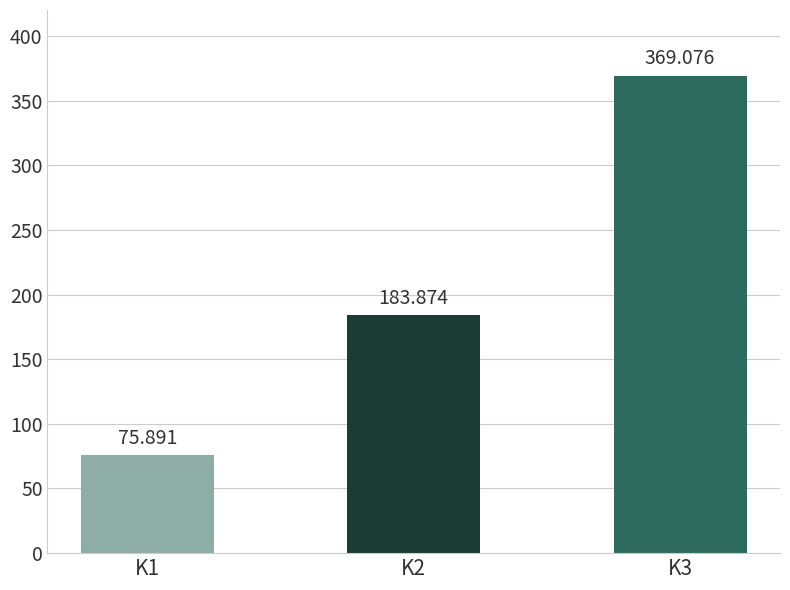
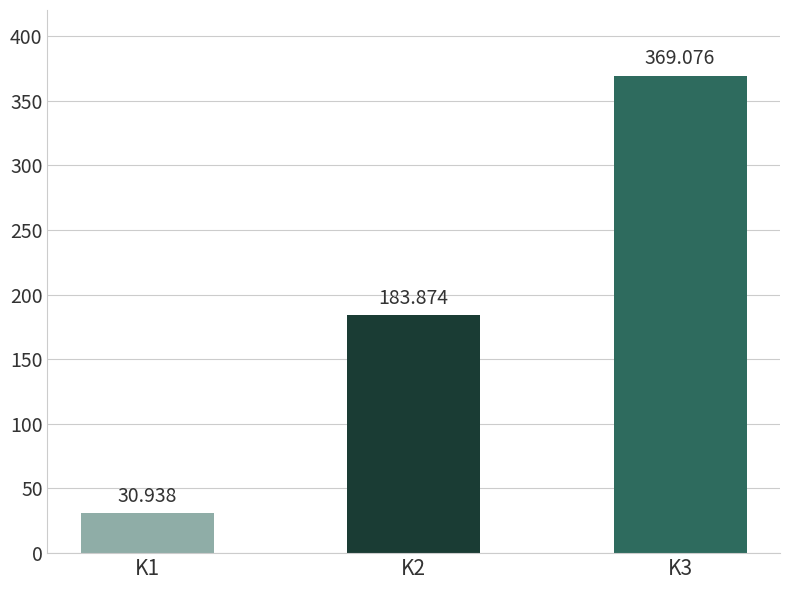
  {
-   "K1": 75.891,
+   "K1": 30.938,
    "K2": 183.874,
    "K3": 369.076
  }
